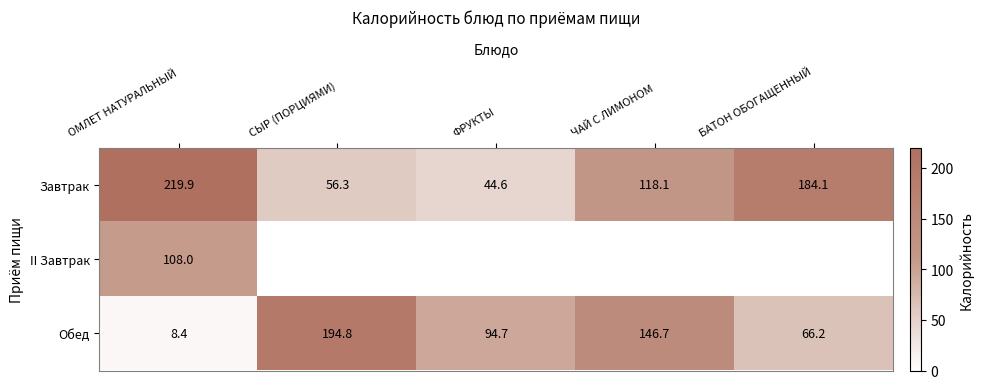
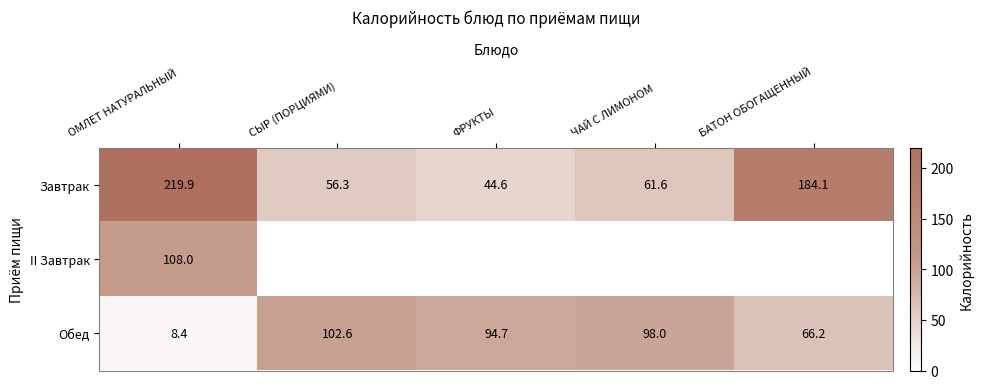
  {
    "Завтрак": {
      "ОМЛЕТ НАТУРАЛЬНЫЙ": 219.9,
      "СЫР (ПОРЦИЯМИ)": 56.3,
      "ФРУКТЫ": 44.6,
-     "ЧАЙ С ЛИМОНОМ": 118.1,
+     "ЧАЙ С ЛИМОНОМ": 61.6,
      "БАТОН ОБОГАЩЕННЫЙ": 184.1
    },
    "II Завтрак": {
      "ОМЛЕТ НАТУРАЛЬНЫЙ": 108.0
    },
    "Обед": {
      "ОМЛЕТ НАТУРАЛЬНЫЙ": 8.4,
-     "СЫР (ПОРЦИЯМИ)": 194.8,
+     "СЫР (ПОРЦИЯМИ)": 102.6,
      "ФРУКТЫ": 94.7,
-     "ЧАЙ С ЛИМОНОМ": 146.7,
+     "ЧАЙ С ЛИМОНОМ": 98.0,
      "БАТОН ОБОГАЩЕННЫЙ": 66.2
    }
  }
